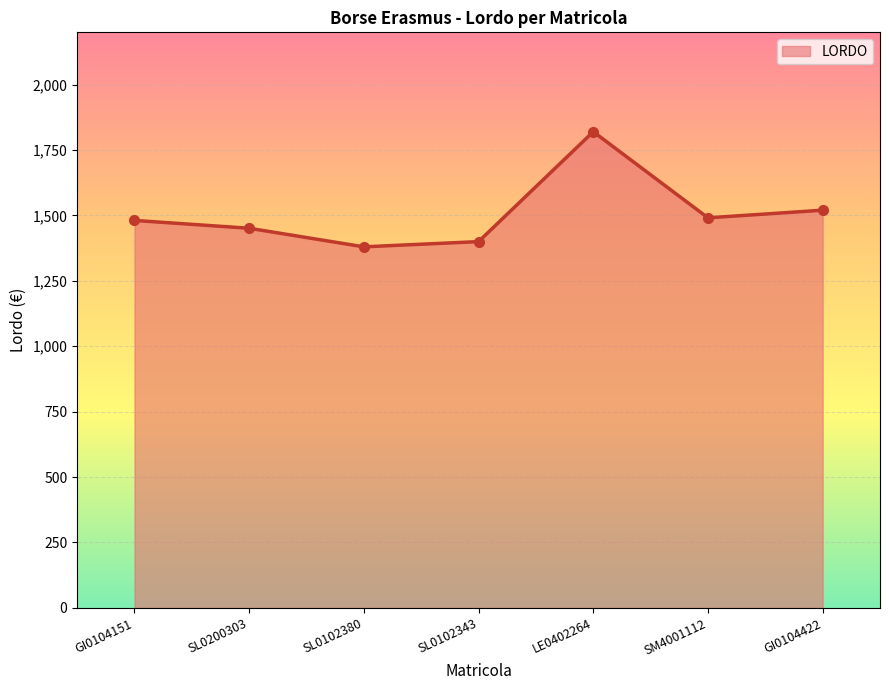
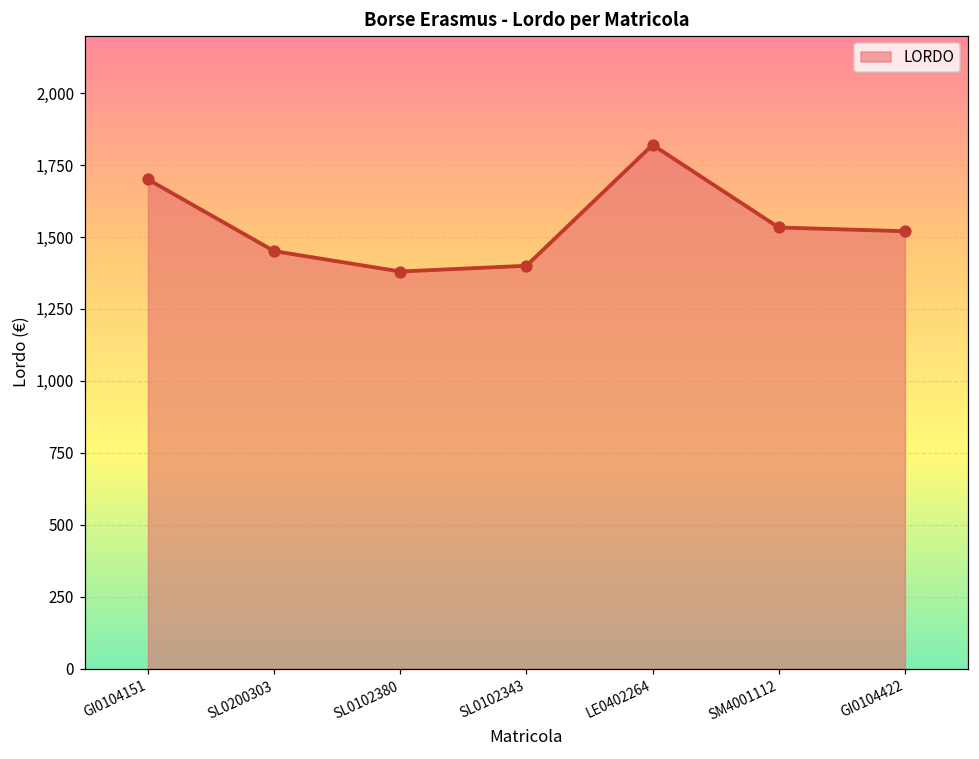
  {
-   "GI0104151": "1,480",
+   "GI0104151": "1,700",
    "SL0200303": "1,450",
    "SL0102380": "1,380",
    "SL0102343": "1,400",
    "LE0402264": "1,820",
-   "SM4001112": "1,490",
+   "SM4001112": "1,530",
    "GI0104422": "1,520"
  }
